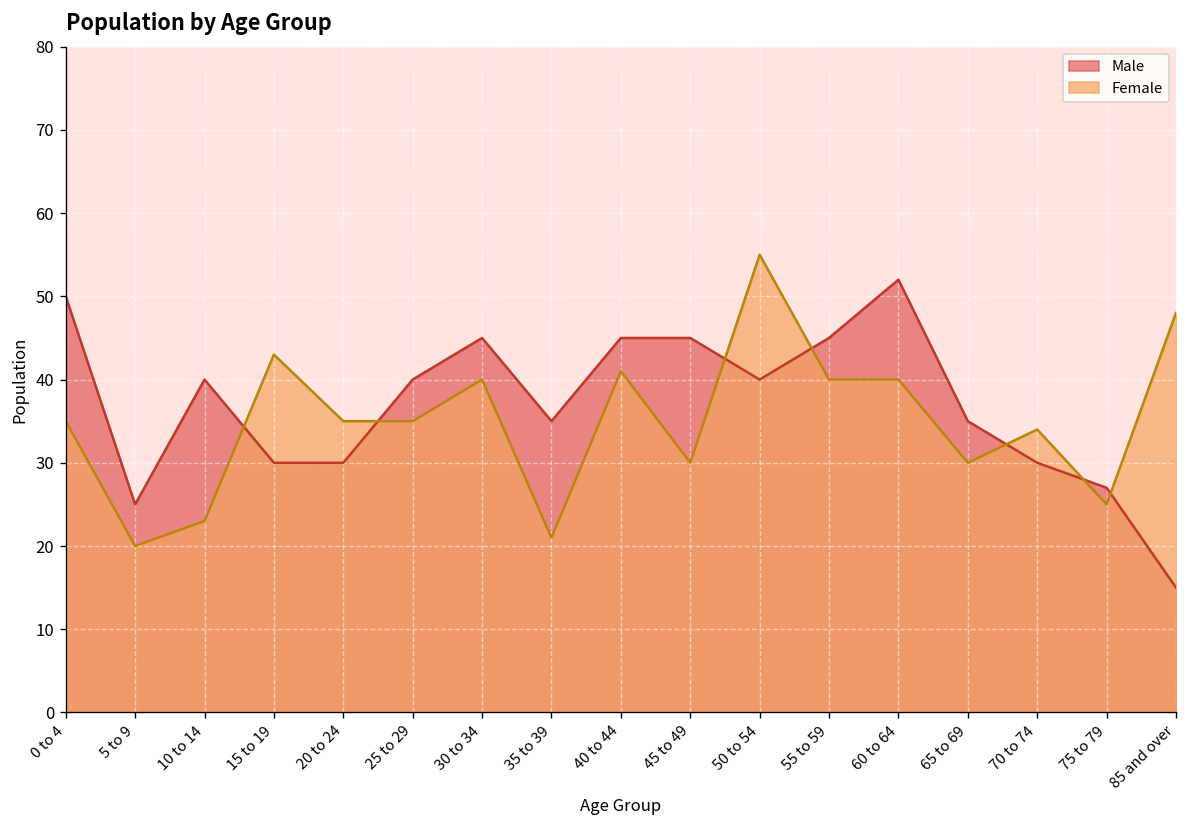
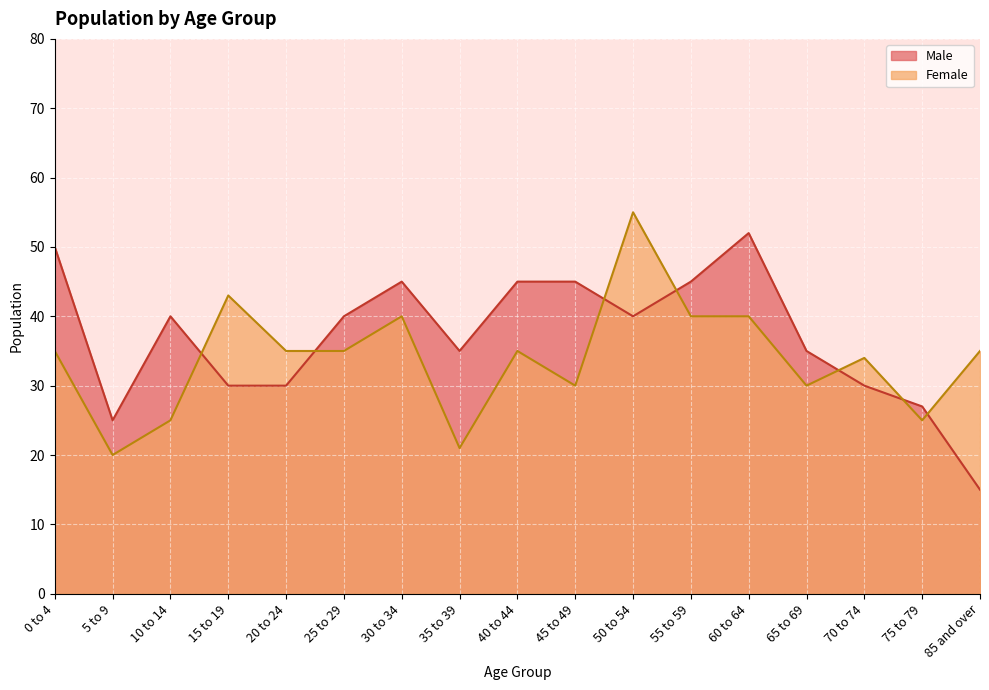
  {
    "Male": {
      "0 to 4": 50,
      "5 to 9": 25,
      "10 to 14": 40,
      "15 to 19": 30,
      "20 to 24": 30,
      "25 to 29": 40,
      "30 to 34": 45,
      "35 to 39": 35,
      "40 to 44": 45,
      "45 to 49": 45,
      "50 to 54": 40,
      "55 to 59": 45,
      "60 to 64": 52,
      "65 to 69": 35,
      "70 to 74": 30,
      "75 to 79": 27,
      "85 and over": 15
    },
    "Female": {
      "0 to 4": 35,
      "5 to 9": 20,
-     "10 to 14": 23,
+     "10 to 14": 25,
      "15 to 19": 43,
      "20 to 24": 35,
      "25 to 29": 35,
      "30 to 34": 40,
      "35 to 39": 21,
-     "40 to 44": 41,
+     "40 to 44": 35,
      "45 to 49": 30,
      "50 to 54": 55,
      "55 to 59": 40,
      "60 to 64": 40,
      "65 to 69": 30,
      "70 to 74": 34,
      "75 to 79": 25,
-     "85 and over": 48
+     "85 and over": 35
    }
  }
